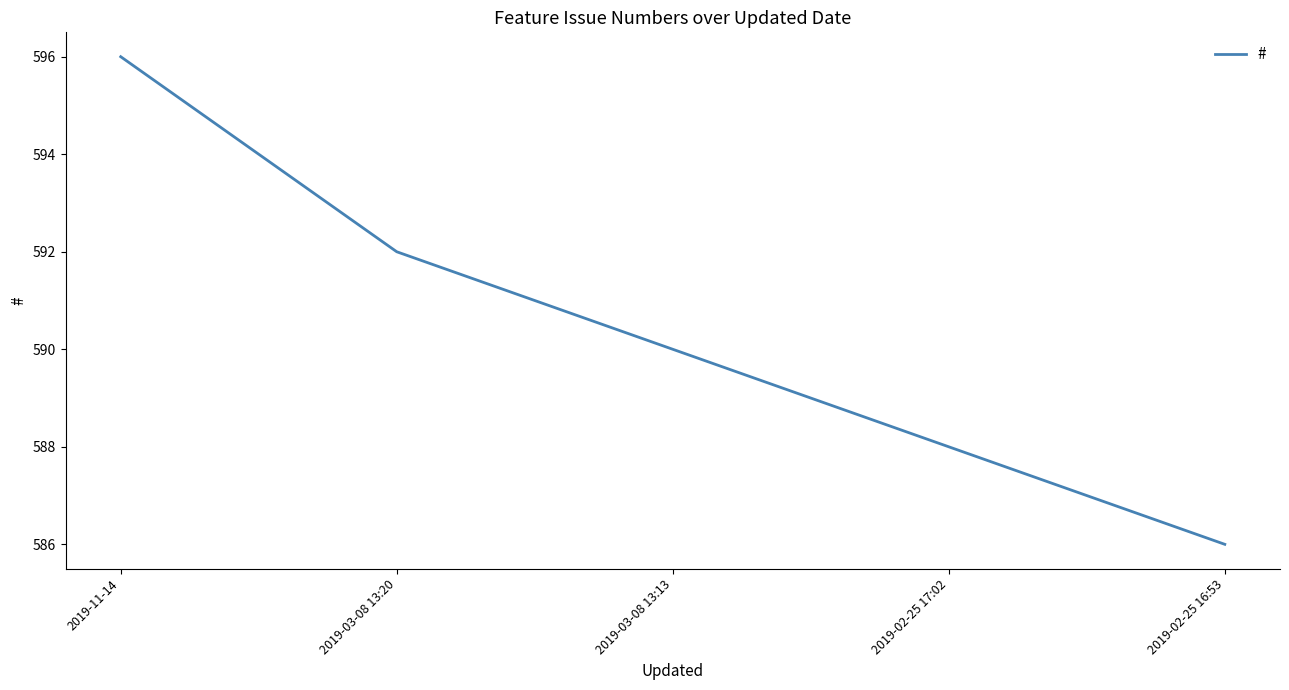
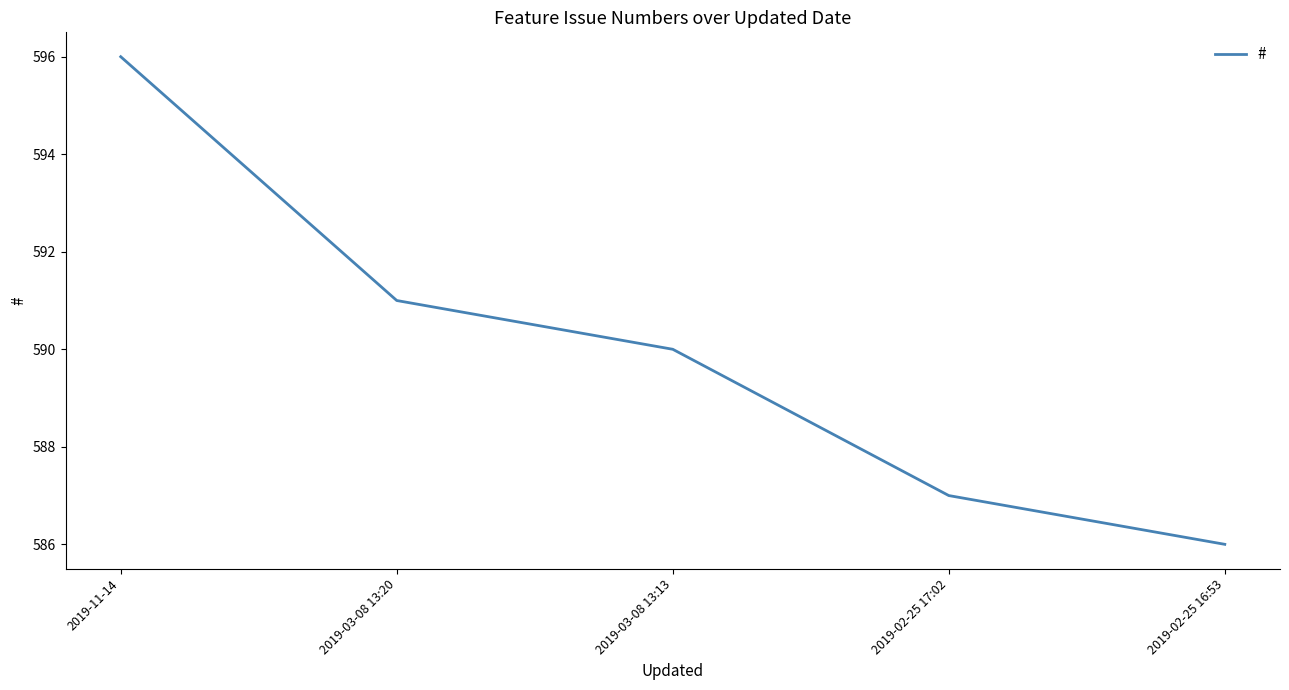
  {
    "2019-11-14": 596,
-   "2019-03-08 13:20": 592,
+   "2019-03-08 13:20": 591,
    "2019-03-08 13:13": 590,
-   "2019-02-25 17:02": 588,
+   "2019-02-25 17:02": 587,
    "2019-02-25 16:53": 586
  }
